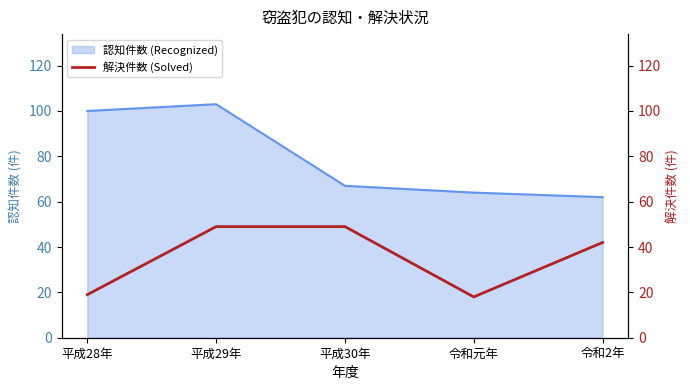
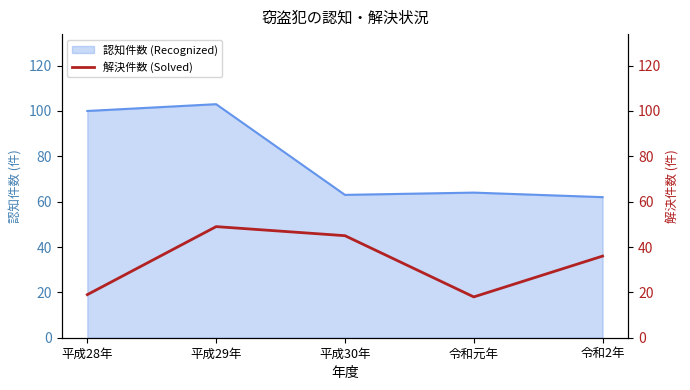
  {
    "認知件数 (Recognized)": {
      "平成28年": 100,
      "平成29年": 103,
-     "平成30年": 67,
+     "平成30年": 63,
      "令和元年": 64,
      "令和2年": 62
    },
    "解決件数 (Solved)": {
      "平成28年": 19,
      "平成29年": 49,
-     "平成30年": 49,
+     "平成30年": 45,
      "令和元年": 18,
-     "令和2年": 42
+     "令和2年": 36
    }
  }
